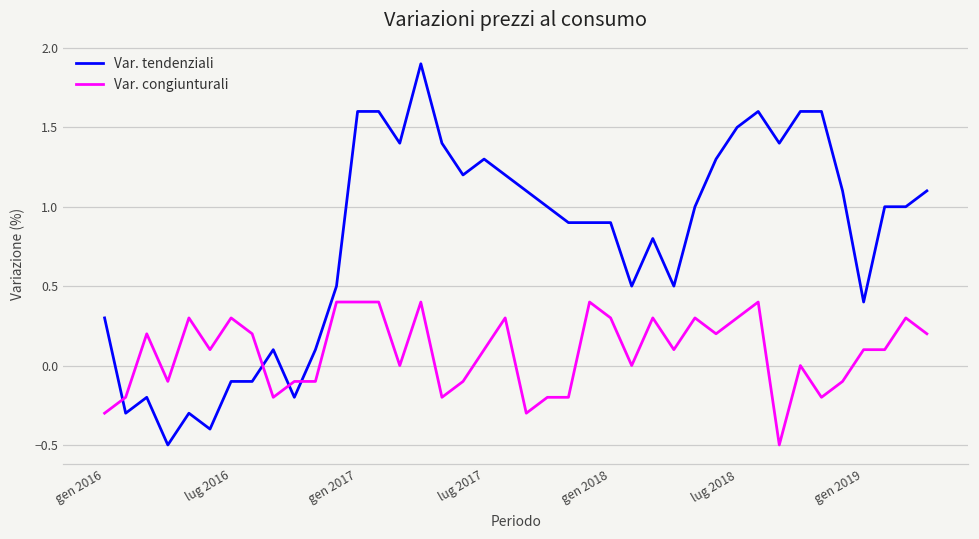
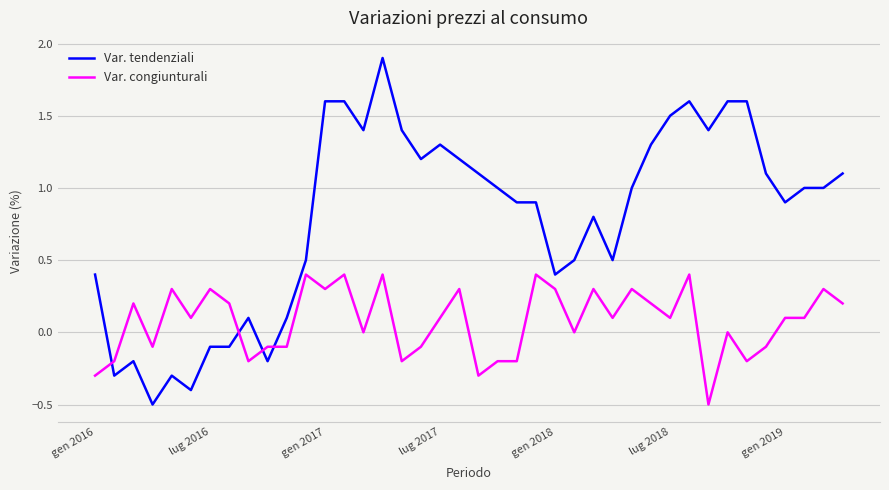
  {
    "Var. tendenziali": {
-     "gen 2016": 0.3,
+     "gen 2016": 0.4,
      "lug 2016": -0.1,
      "gen 2017": 1.6,
      "lug 2017": 1.3,
-     "gen 2018": 0.9,
+     "gen 2018": 0.4,
      "lug 2018": 1.5,
-     "gen 2019": 0.4
+     "gen 2019": 0.9
    },
    "Var. congiunturali": {
      "gen 2016": -0.3,
      "lug 2016": 0.3,
-     "gen 2017": 0.4,
+     "gen 2017": 0.3,
      "lug 2017": 0.1,
      "gen 2018": 0.3,
-     "lug 2018": 0.3,
+     "lug 2018": 0.1,
      "gen 2019": 0.1
    }
  }
